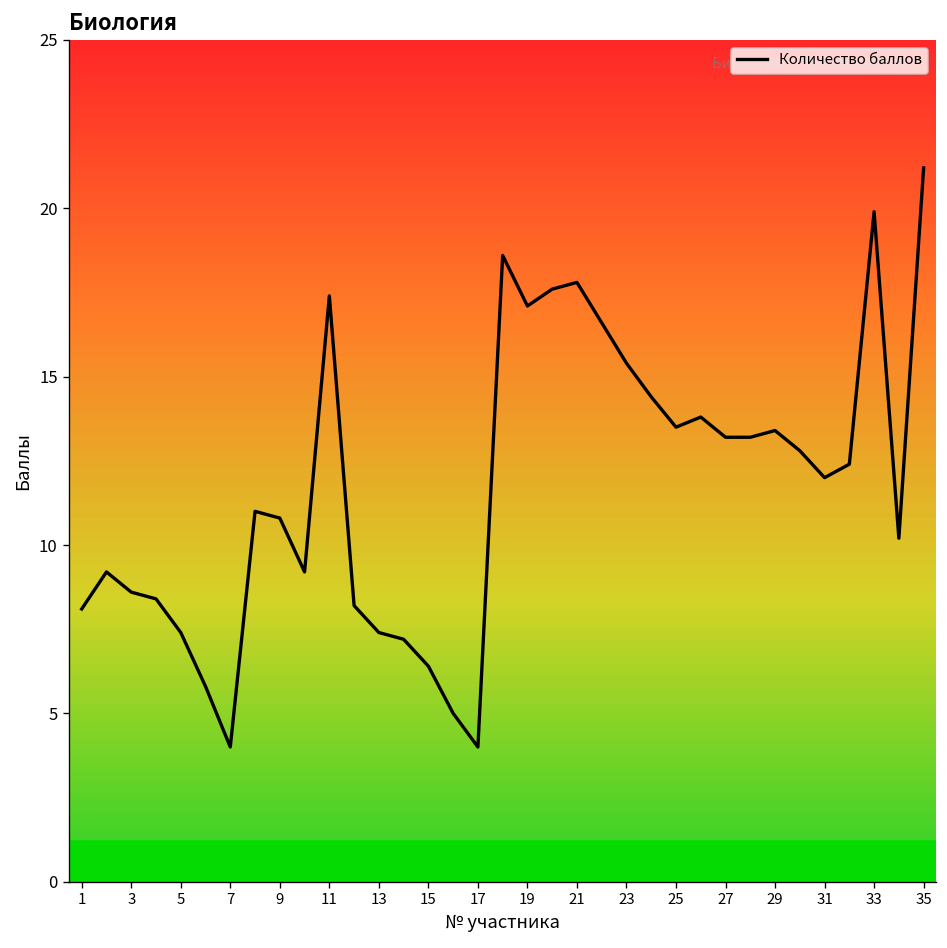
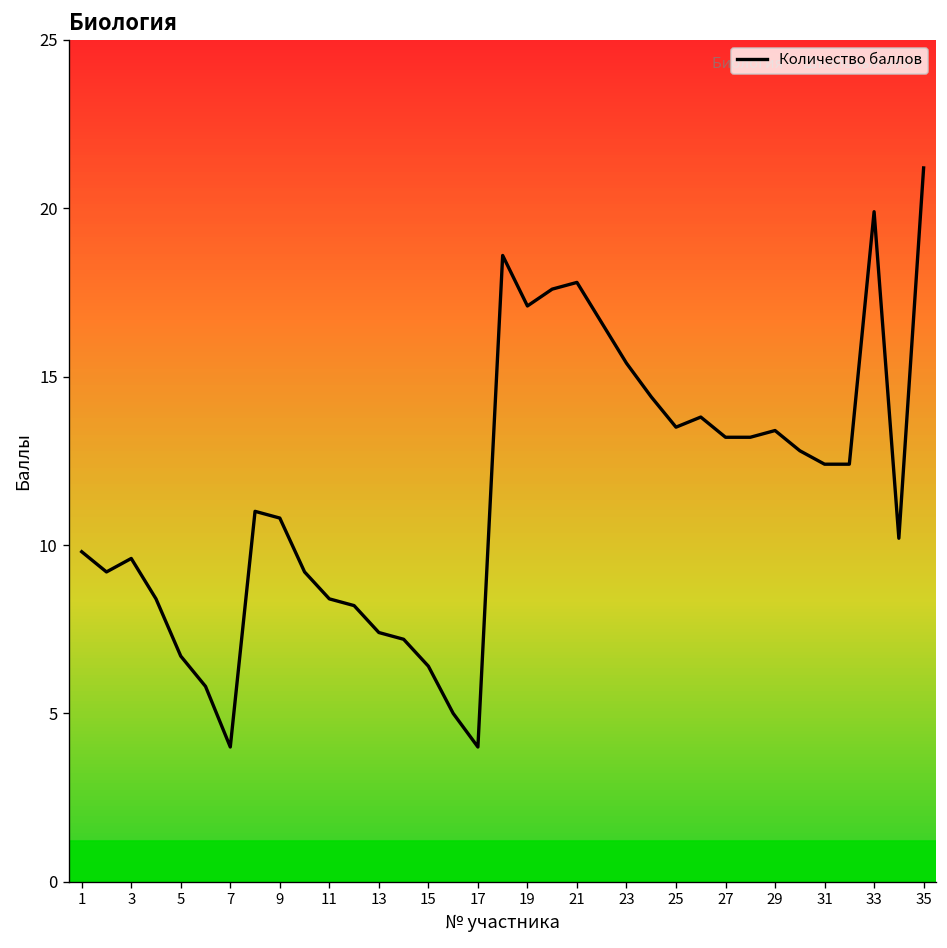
  {
-   "1": 8.1,
-   "3": 8.6,
-   "5": 7.4,
+   "1": 9.8,
+   "3": 9.6,
+   "5": 6.7,
    "7": 4.0,
    "9": 10.8,
-   "11": 17.4,
+   "11": 8.4,
    "13": 7.4,
    "15": 6.4,
    "17": 4.0,
    "19": 17.1,
    "21": 17.8,
    "23": 15.4,
    "25": 13.5,
    "27": 13.2,
    "29": 13.4,
-   "31": 12.0,
+   "31": 12.4,
    "33": 19.9,
    "35": 21.2
  }
